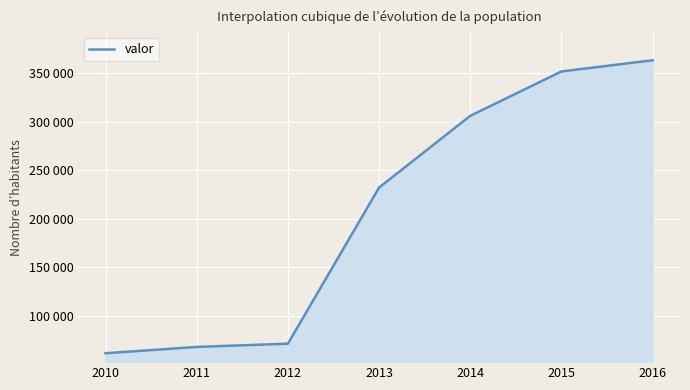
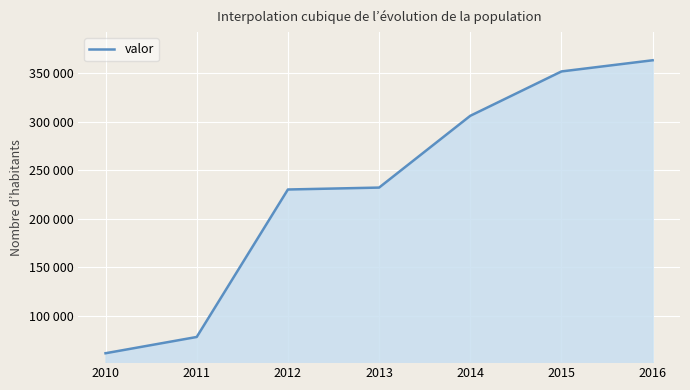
  {
    "2010": 60000,
-   "2011": 70000,
-   "2012": 70000,
+   "2011": 80000,
+   "2012": 230000,
    "2013": 230000,
    "2014": 310000,
    "2015": 350000,
    "2016": 360000
  }
